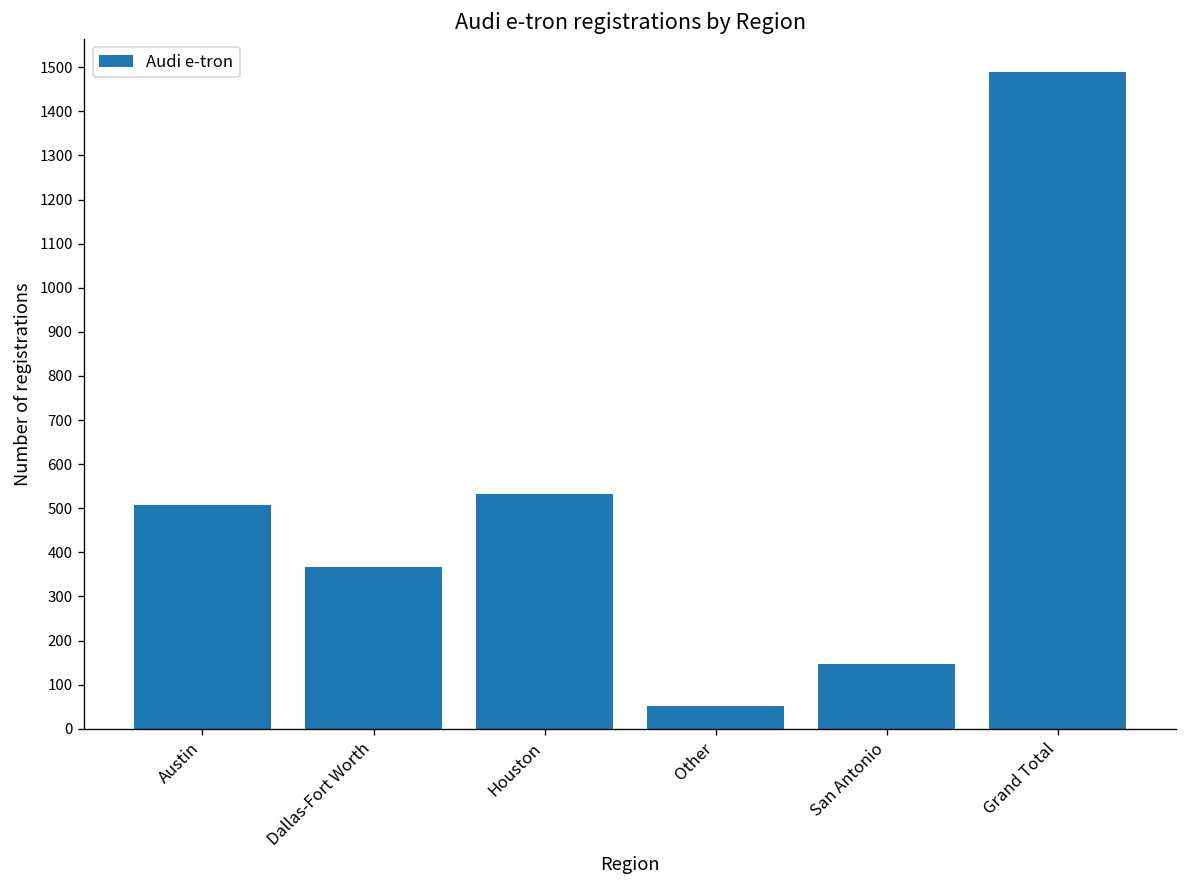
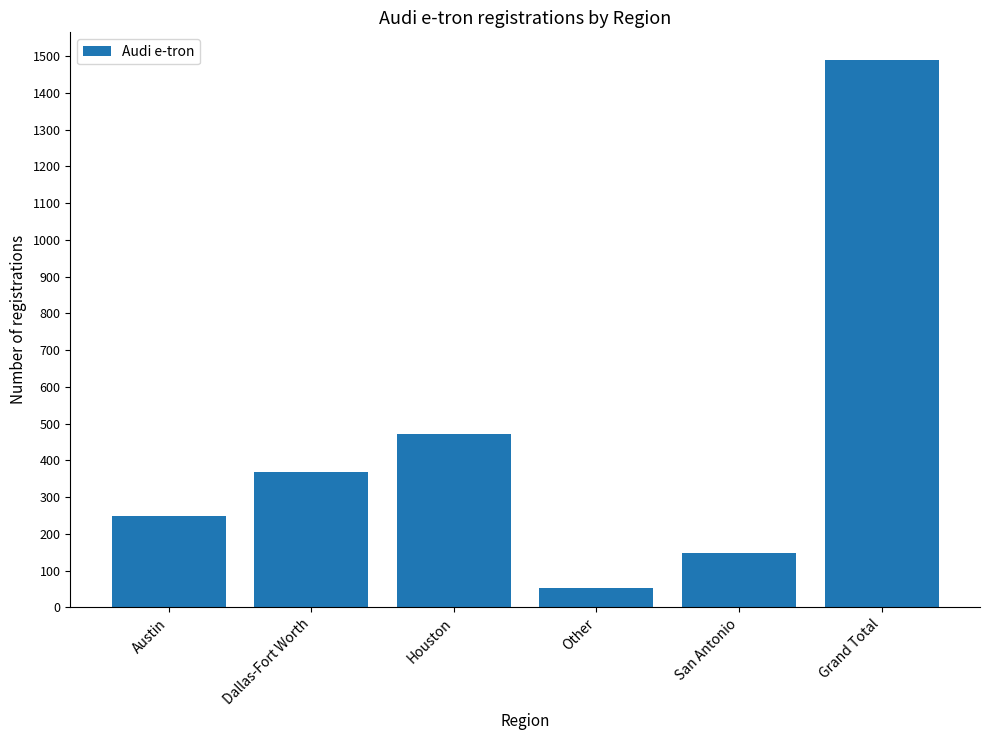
  {
-   "Austin": 510,
+   "Austin": 250,
    "Dallas-Fort Worth": 370,
-   "Houston": 530,
+   "Houston": 470,
    "Other": 50,
    "San Antonio": 150,
    "Grand Total": 1490
  }
